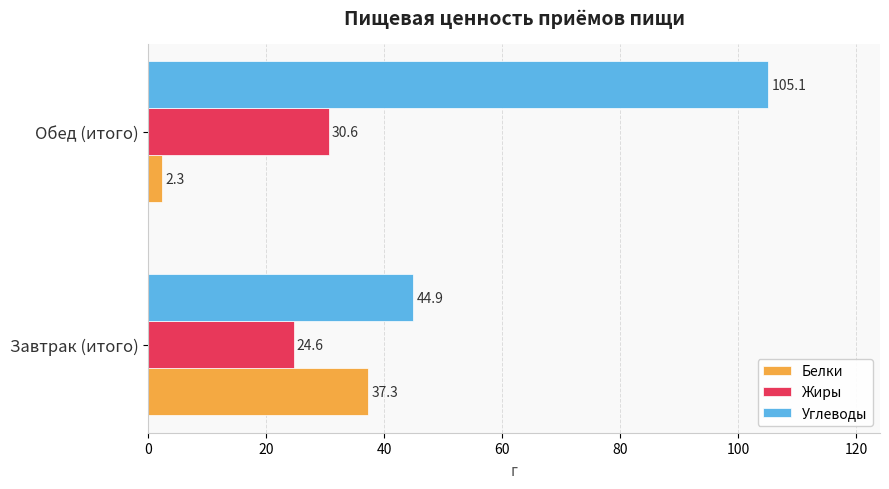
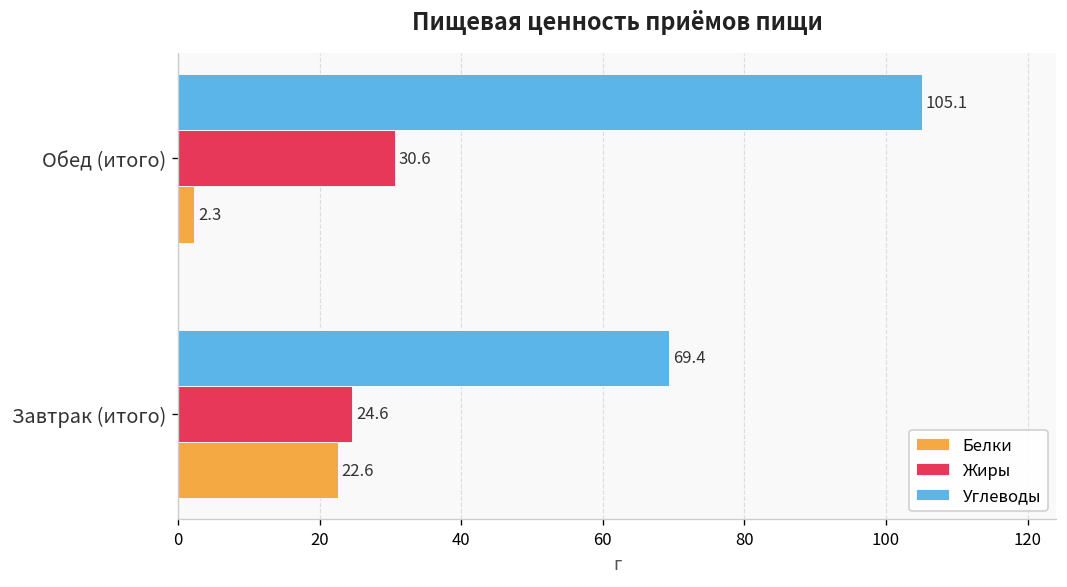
  {
    "Белки": {
      "Обед (итого)": 2.3,
-     "Завтрак (итого)": 37.3
+     "Завтрак (итого)": 22.6
    },
    "Жиры": {
      "Обед (итого)": 30.6,
      "Завтрак (итого)": 24.6
    },
    "Углеводы": {
      "Обед (итого)": 105.1,
-     "Завтрак (итого)": 44.9
+     "Завтрак (итого)": 69.4
    }
  }
